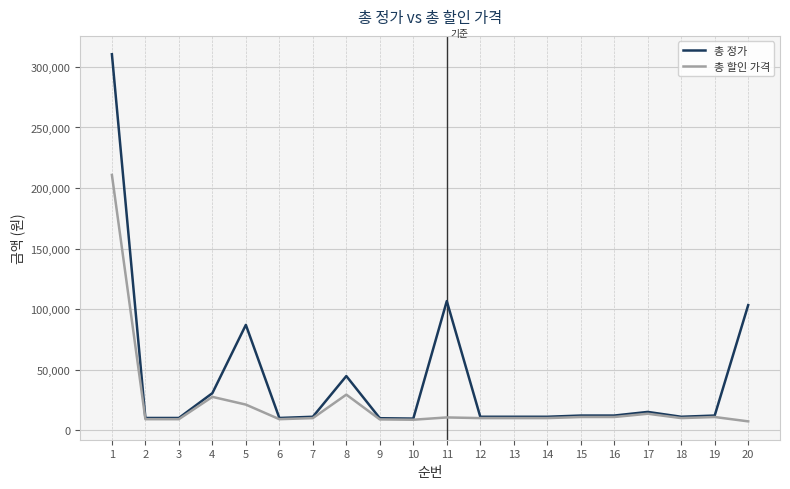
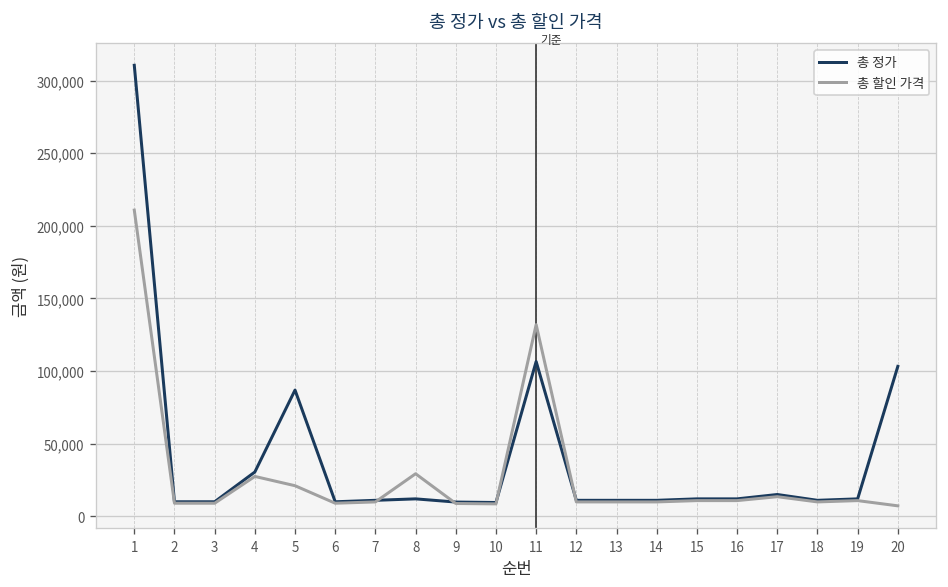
  {
    "총 정가": {
      "1": "311,000",
      "4": "31,000",
      "5": "87,000",
-     "8": "45,000",
+     "8": "12,000",
      "11": "107,000",
      "20": "103,000"
    },
    "총 할인 가격": {
      "1": "211,000",
      "4": "27,000",
      "5": "21,000",
      "8": "29,000",
-     "11": "10,000",
+     "11": "132,000",
      "20": "7,000"
    }
  }
